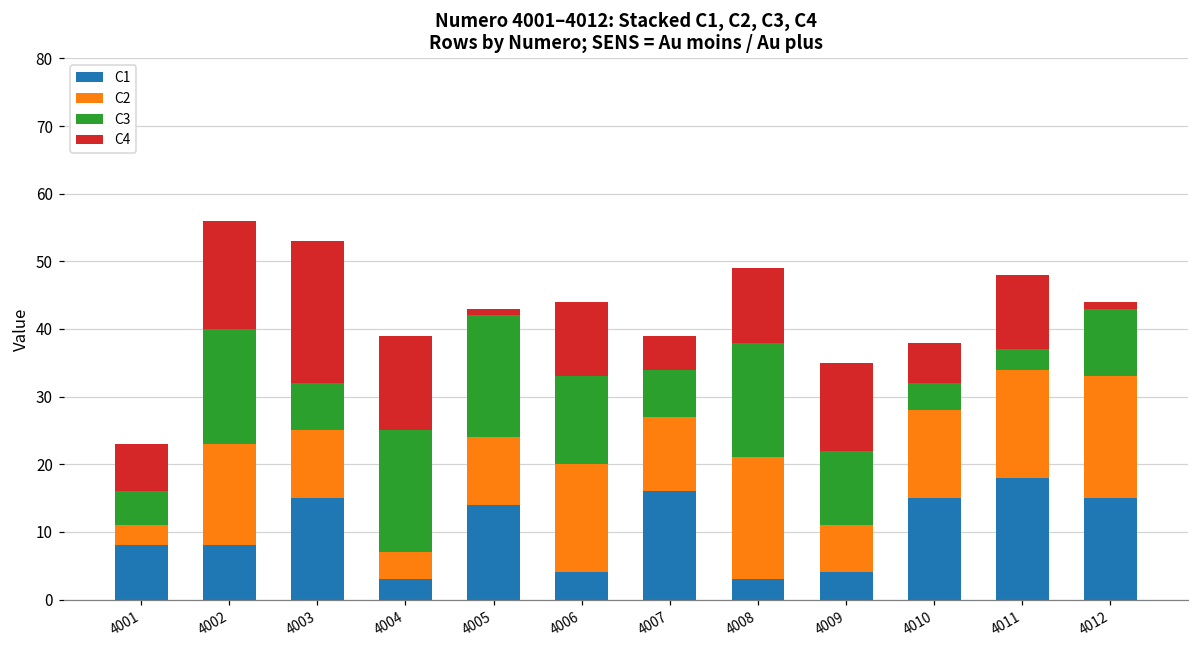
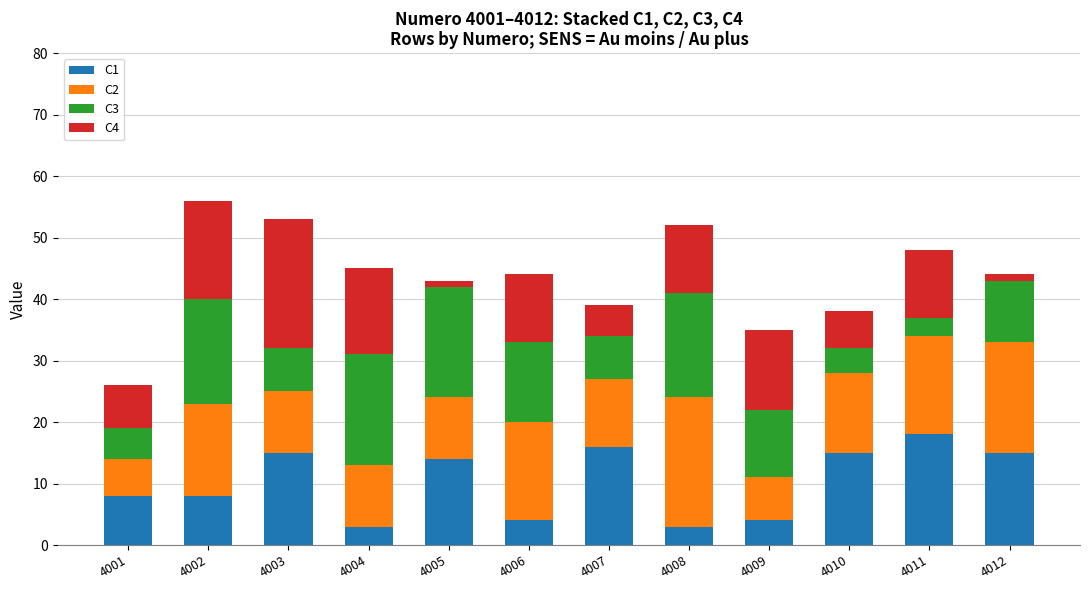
  {
    "C1": {
      "4001": 8,
      "4002": 8,
      "4003": 15,
      "4004": 3,
      "4005": 14,
      "4006": 4,
      "4007": 16,
      "4008": 3,
      "4009": 4,
      "4010": 15,
      "4011": 18,
      "4012": 15
    },
    "C2": {
-     "4001": 3,
+     "4001": 6,
      "4002": 15,
      "4003": 10,
-     "4004": 4,
+     "4004": 10,
      "4005": 10,
      "4006": 16,
      "4007": 11,
-     "4008": 18,
+     "4008": 21,
      "4009": 7,
      "4010": 13,
      "4011": 16,
      "4012": 18
    },
    "C3": {
      "4001": 5,
      "4002": 17,
      "4003": 7,
      "4004": 18,
      "4005": 18,
      "4006": 13,
      "4007": 7,
      "4008": 17,
      "4009": 11,
      "4010": 4,
      "4011": 3,
      "4012": 10
    },
    "C4": {
      "4001": 7,
      "4002": 16,
      "4003": 21,
      "4004": 14,
      "4005": 1,
      "4006": 11,
      "4007": 5,
      "4008": 11,
      "4009": 13,
      "4010": 6,
      "4011": 11,
      "4012": 1
    }
  }
